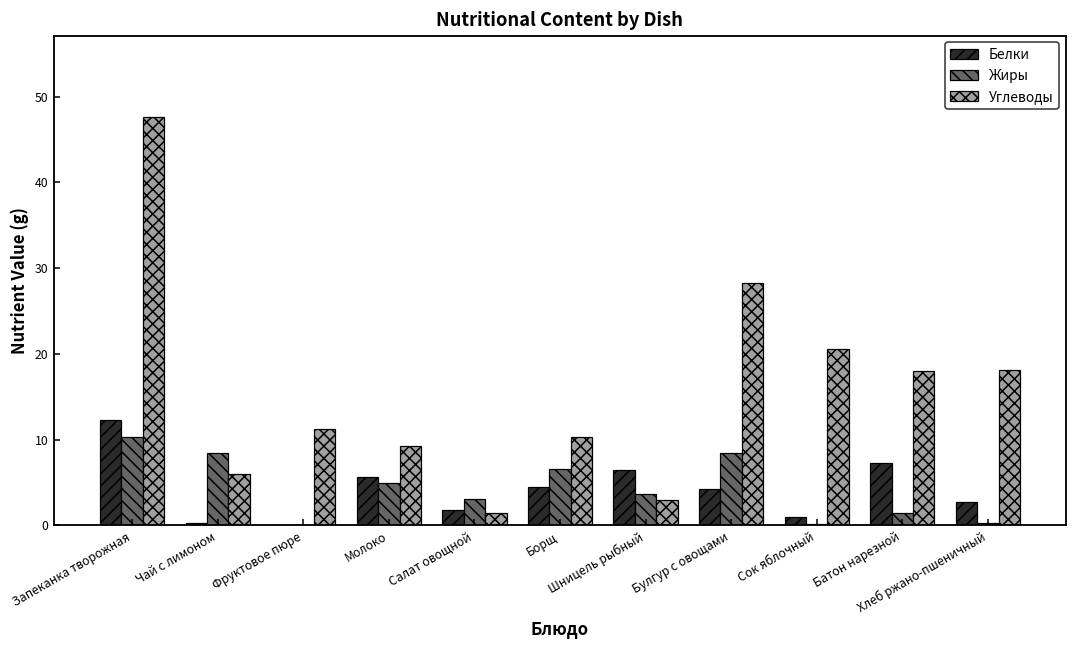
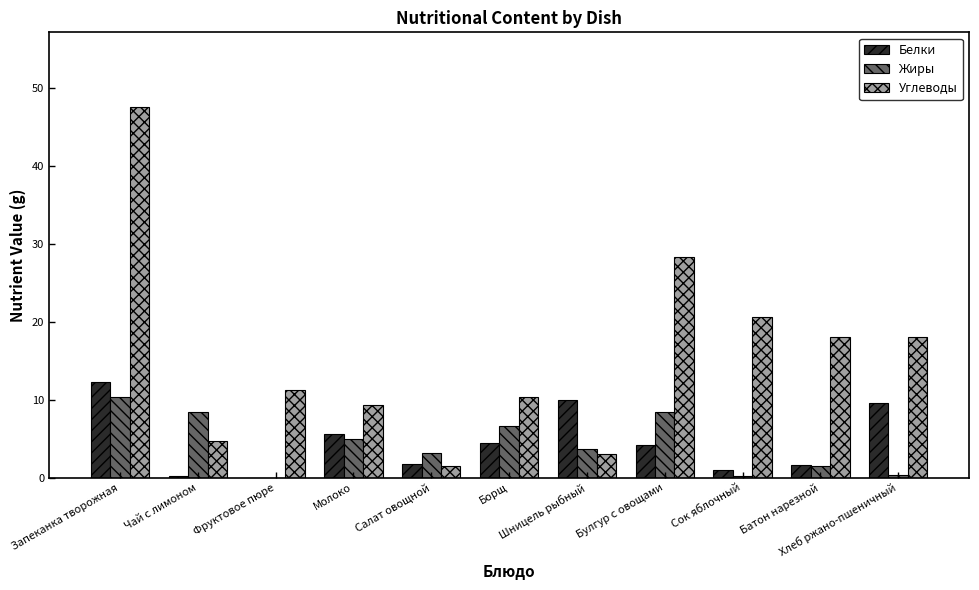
  {
    "Белки": {
      "Запеканка творожная": 12,
      "Фруктовое пюре": 0,
      "Молоко": 6,
      "Салат овощной": 2,
      "Борщ": 4,
-     "Шницель рыбный": 7,
+     "Шницель рыбный": 10,
      "Булгур с овощами": 4,
      "Сок яблочный": 1,
-     "Батон нарезной": 7,
-     "Хлеб ржано-пшеничный": 3
+     "Батон нарезной": 2,
+     "Хлеб ржано-пшеничный": 10
    },
    "Жиры": {
      "Запеканка творожная": 10,
      "Чай с лимоном": 8,
      "Фруктовое пюре": 0,
      "Молоко": 5,
      "Салат овощной": 3,
      "Борщ": 7,
      "Шницель рыбный": 4,
      "Булгур с овощами": 8,
      "Батон нарезной": 1,
      "Хлеб ржано-пшеничный": 0
    },
    "Углеводы": {
      "Запеканка творожная": 48,
-     "Чай с лимоном": 6,
+     "Чай с лимоном": 5,
      "Фруктовое пюре": 11,
      "Молоко": 9,
      "Салат овощной": 2,
      "Борщ": 10,
      "Шницель рыбный": 3,
      "Булгур с овощами": 28,
      "Сок яблочный": 21,
      "Батон нарезной": 18,
      "Хлеб ржано-пшеничный": 18
    }
  }
